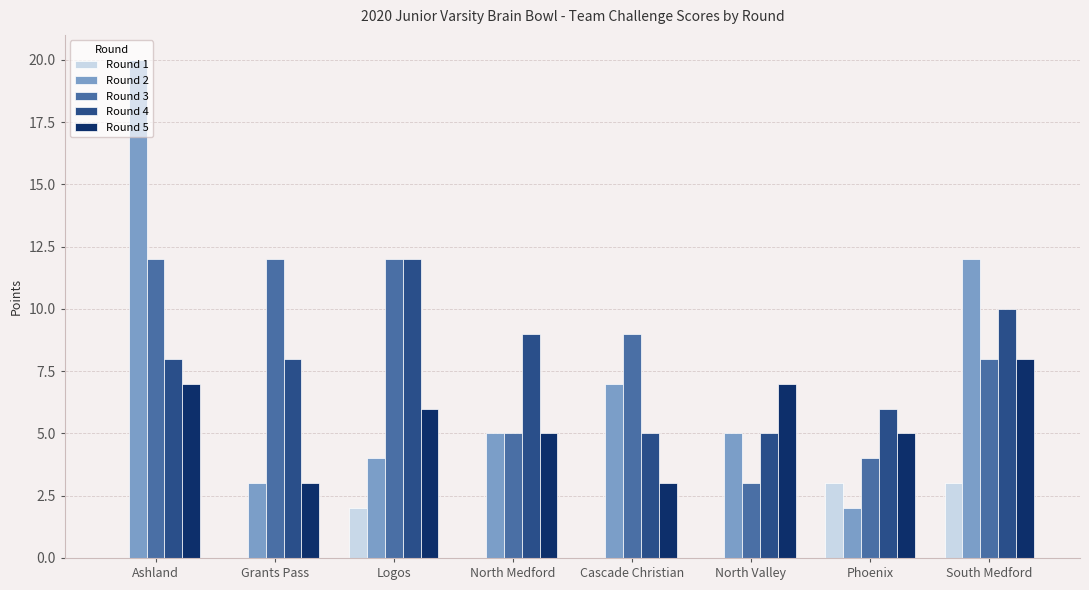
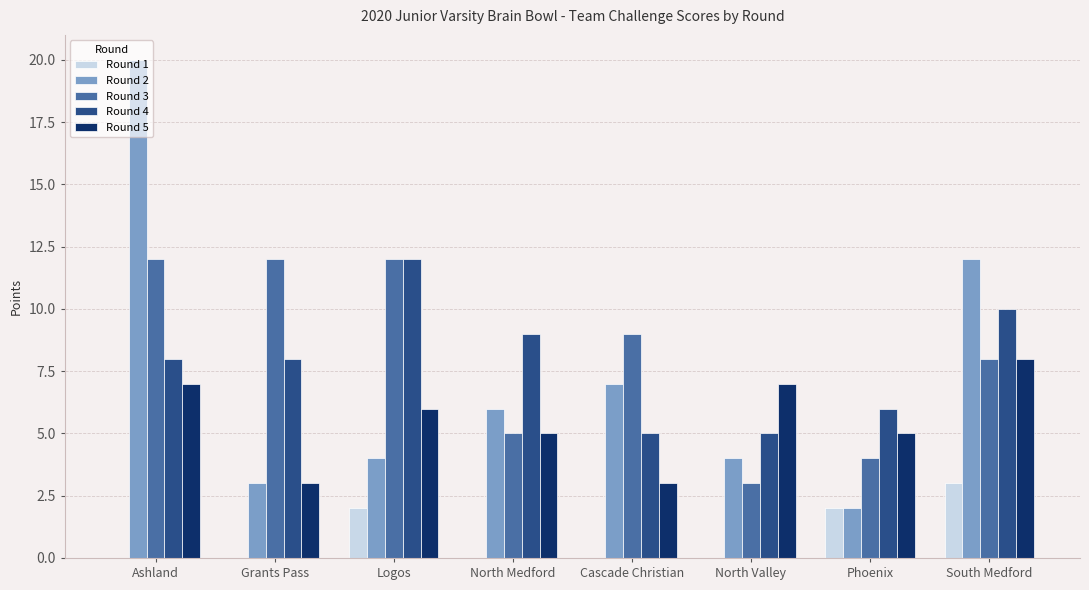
  {
    "Round 1": {
      "Ashland": 0,
      "Grants Pass": 0,
      "Logos": 2,
      "North Medford": 0,
      "Cascade Christian": 0,
      "North Valley": 0,
-     "Phoenix": 3,
+     "Phoenix": 2,
      "South Medford": 3
    },
    "Round 2": {
      "Grants Pass": 3,
      "Logos": 4,
-     "North Medford": 5,
+     "North Medford": 6,
      "Cascade Christian": 7,
-     "North Valley": 5,
+     "North Valley": 4,
      "Phoenix": 2,
      "South Medford": 12
    }
  }
